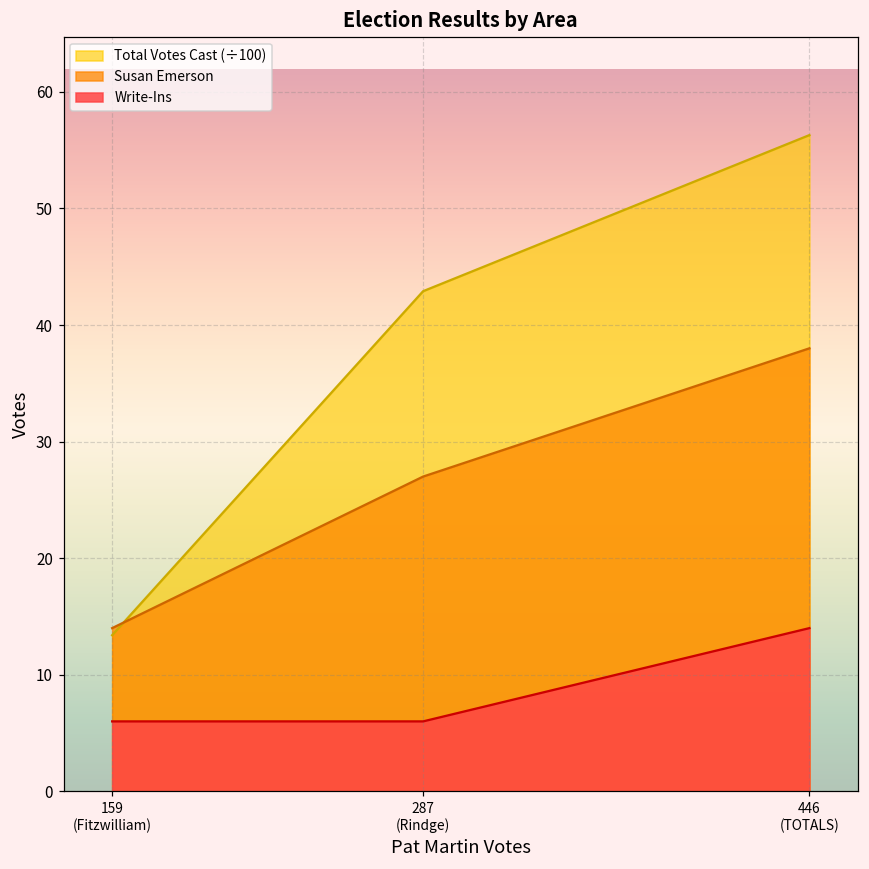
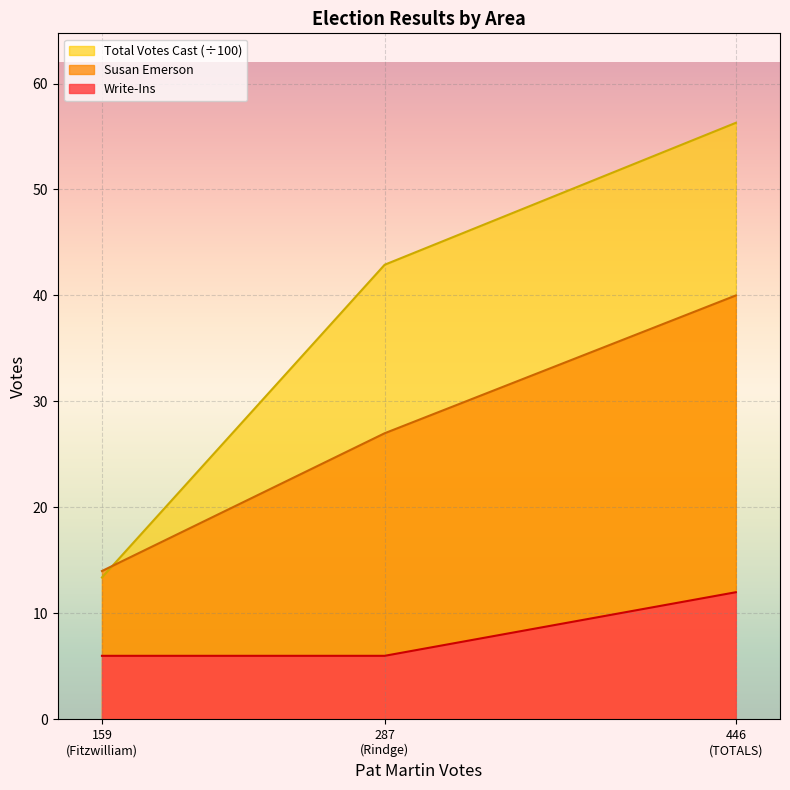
  {
    "Total Votes Cast (÷100)": {
      "159 (Fitzwilliam)": 13.4,
      "287 (Rindge)": 43,
      "446 (TOTALS)": 56.3
    },
    "Susan Emerson": {
      "159 (Fitzwilliam)": 14,
      "287 (Rindge)": 27,
-     "446 (TOTALS)": 38
+     "446 (TOTALS)": 40
    },
    "Write-Ins": {
      "159 (Fitzwilliam)": 6,
      "287 (Rindge)": 6,
-     "446 (TOTALS)": 14
+     "446 (TOTALS)": 12
    }
  }
